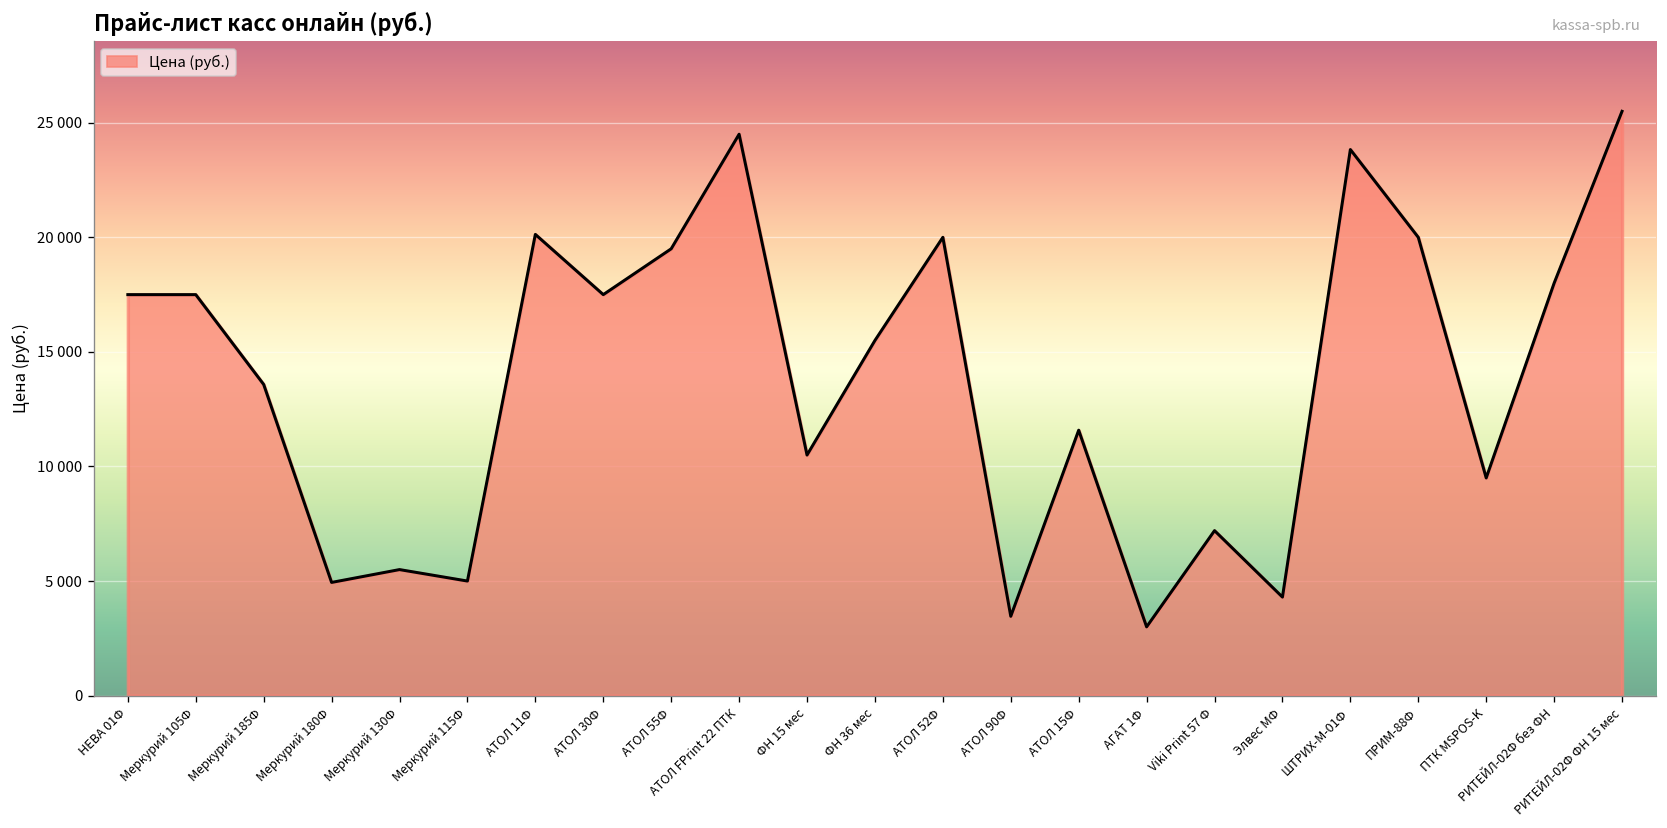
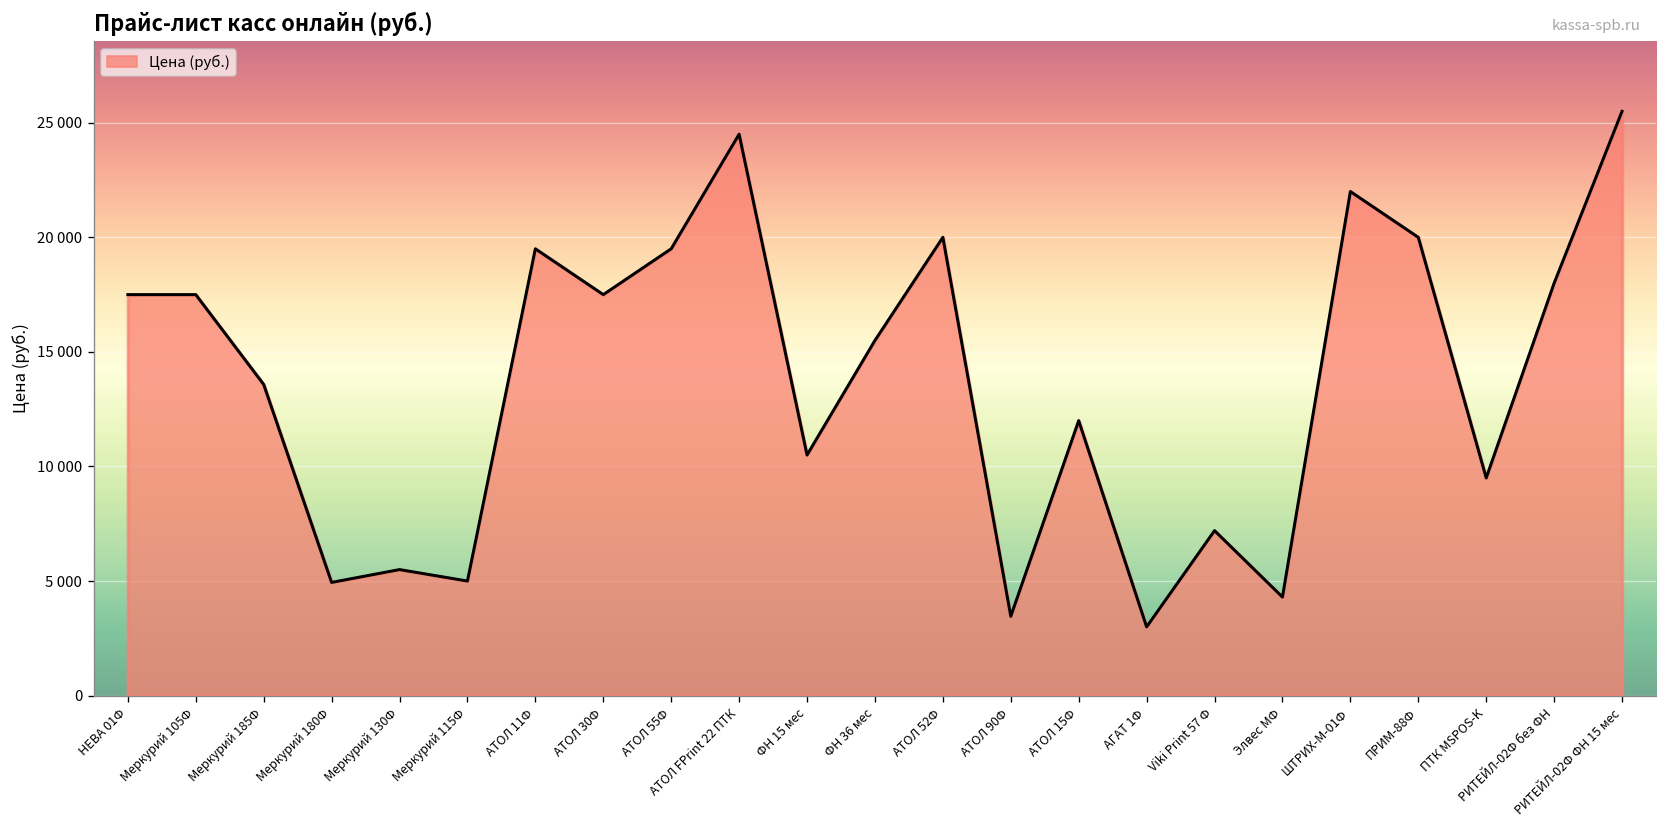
  {
    "НЕВА 01Ф": 17500,
    "Меркурий 105Ф": 17500,
    "Меркурий 185Ф": 13600,
    "Меркурий 180Ф": 4900,
    "Меркурий 130Ф": 5500,
    "Меркурий 115Ф": 5000,
-   "АТОЛ 11Ф": 20100,
+   "АТОЛ 11Ф": 19500,
    "АТОЛ 30Ф": 17500,
    "АТОЛ 55Ф": 19500,
    "АТОЛ FPrint 22 ПТК": 24500,
    "ФН 15 мес": 10500,
    "ФН 36 мес": 15500,
    "АТОЛ 52Ф": 20000,
    "АТОЛ 90Ф": 3500,
-   "АТОЛ 15Ф": 11600,
+   "АТОЛ 15Ф": 12000,
    "АГАТ 1Ф": 3000,
    "Viki Print 57 Ф": 7200,
    "Элвес МФ": 4300,
-   "ШТРИХ-М-01Ф": 23800,
+   "ШТРИХ-М-01Ф": 22000,
    "ПРИМ-88Ф": 20000,
    "ПТК MSPOS-K": 9500,
    "РИТЕЙЛ-02Ф без ФН": 18000,
    "РИТЕЙЛ-02Ф ФН 15 мес": 25500
  }
